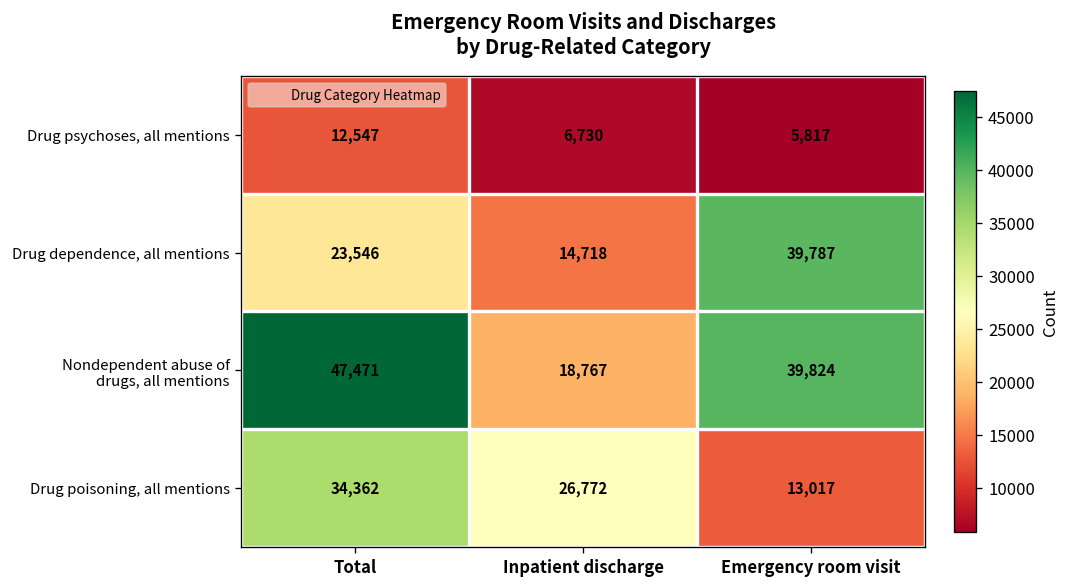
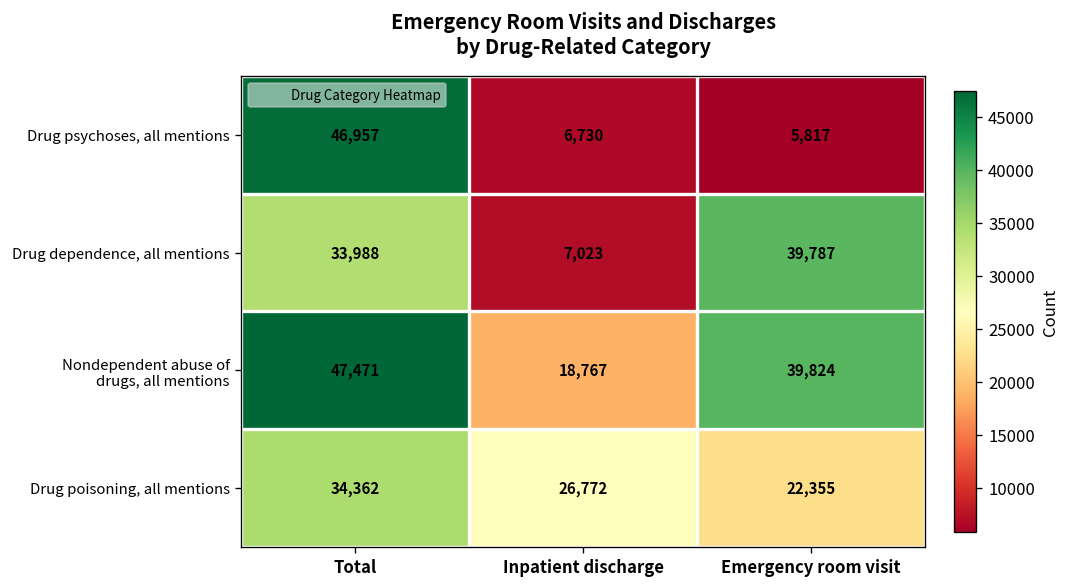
  {
    "Drug psychoses, all mentions": {
-     "Total": "12,547",
+     "Total": "46,957",
      "Inpatient discharge": "6,730",
      "Emergency room visit": "5,817"
    },
    "Drug dependence, all mentions": {
-     "Total": "23,546",
-     "Inpatient discharge": "14,718",
+     "Total": "33,988",
+     "Inpatient discharge": "7,023",
      "Emergency room visit": "39,787"
    },
    "Nondependent abuse of drugs, all mentions": {
      "Total": "47,471",
      "Inpatient discharge": "18,767",
      "Emergency room visit": "39,824"
    },
    "Drug poisoning, all mentions": {
      "Total": "34,362",
      "Inpatient discharge": "26,772",
-     "Emergency room visit": "13,017"
+     "Emergency room visit": "22,355"
    }
  }
